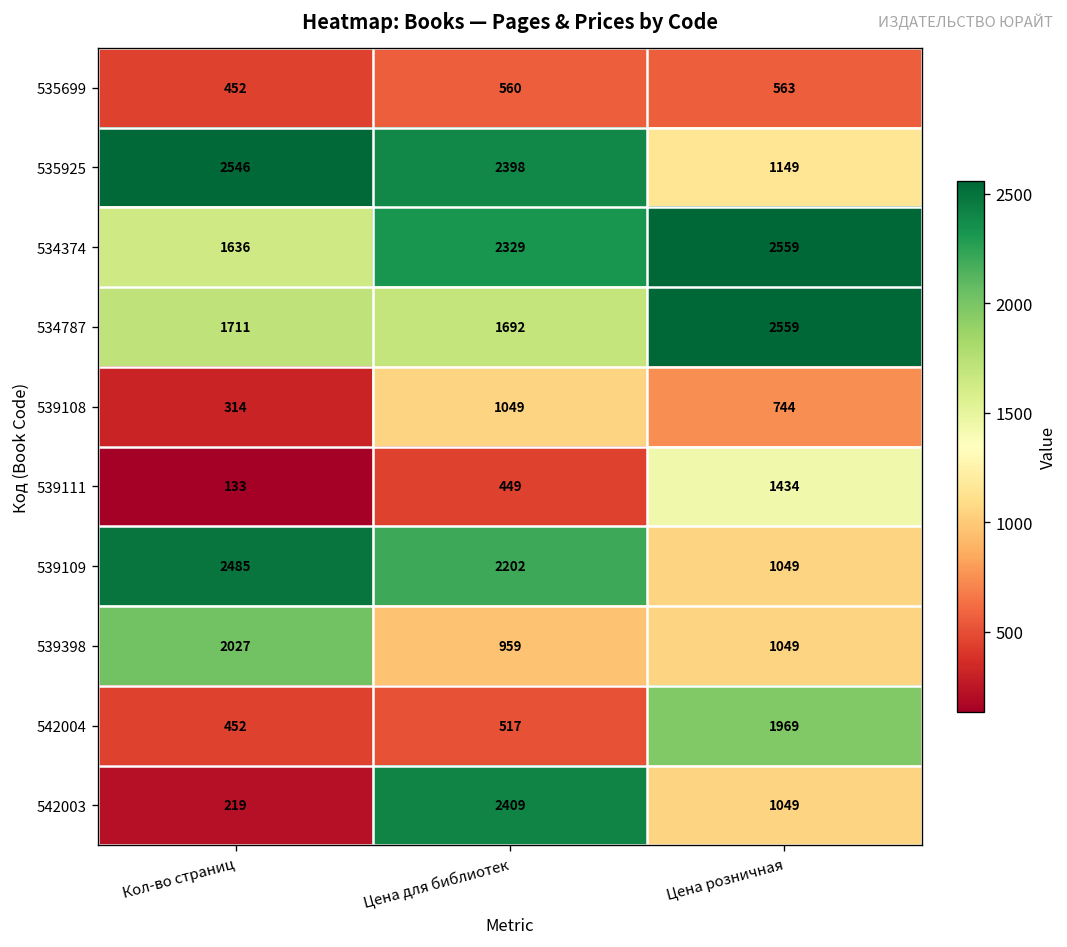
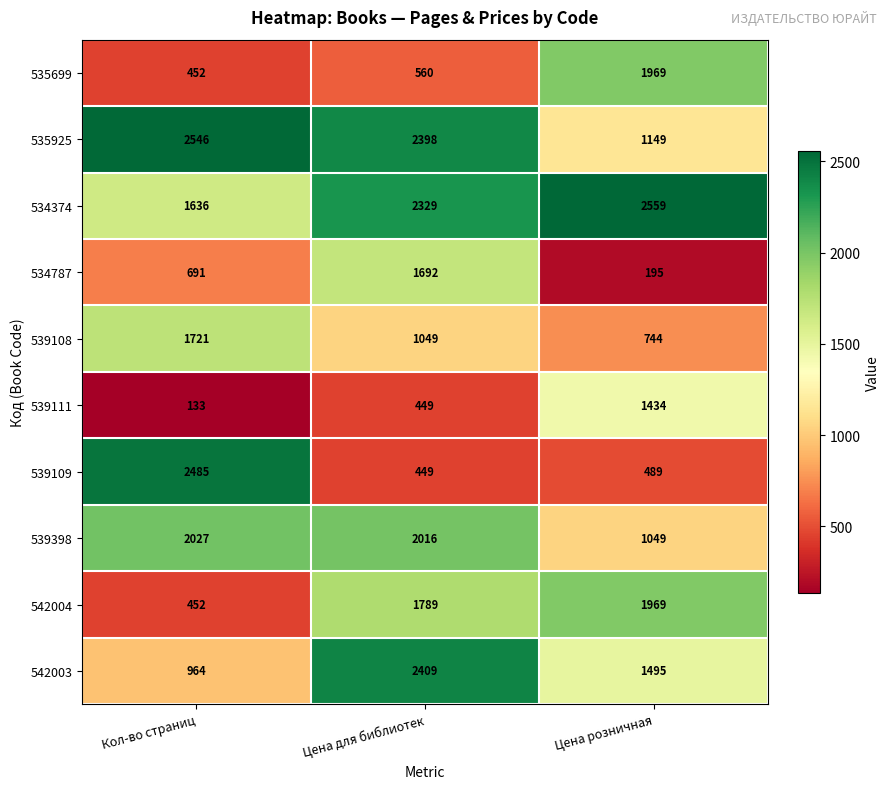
  {
    "535699": {
      "Кол-во страниц": 452,
      "Цена для библиотек": 560,
-     "Цена розничная": 563
+     "Цена розничная": 1969
    },
    "535925": {
      "Кол-во страниц": 2546,
      "Цена для библиотек": 2398,
      "Цена розничная": 1149
    },
    "534374": {
      "Кол-во страниц": 1636,
      "Цена для библиотек": 2329,
      "Цена розничная": 2559
    },
    "534787": {
-     "Кол-во страниц": 1711,
+     "Кол-во страниц": 691,
      "Цена для библиотек": 1692,
-     "Цена розничная": 2559
+     "Цена розничная": 195
    },
    "539108": {
-     "Кол-во страниц": 314,
+     "Кол-во страниц": 1721,
      "Цена для библиотек": 1049,
      "Цена розничная": 744
    },
    "539111": {
      "Кол-во страниц": 133,
      "Цена для библиотек": 449,
      "Цена розничная": 1434
    },
    "539109": {
      "Кол-во страниц": 2485,
-     "Цена для библиотек": 2202,
-     "Цена розничная": 1049
+     "Цена для библиотек": 449,
+     "Цена розничная": 489
    },
    "539398": {
      "Кол-во страниц": 2027,
-     "Цена для библиотек": 959,
+     "Цена для библиотек": 2016,
      "Цена розничная": 1049
    },
    "542004": {
      "Кол-во страниц": 452,
-     "Цена для библиотек": 517,
+     "Цена для библиотек": 1789,
      "Цена розничная": 1969
    },
    "542003": {
-     "Кол-во страниц": 219,
+     "Кол-во страниц": 964,
      "Цена для библиотек": 2409,
-     "Цена розничная": 1049
+     "Цена розничная": 1495
    }
  }
